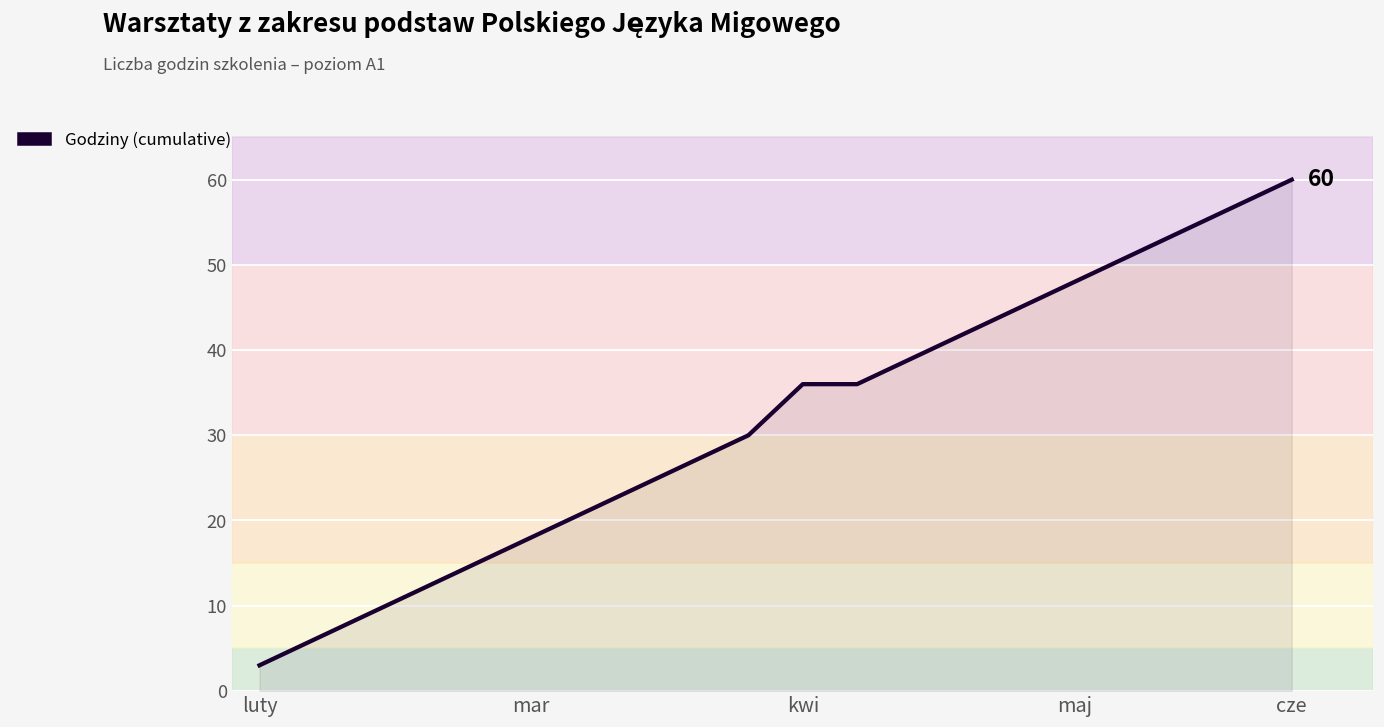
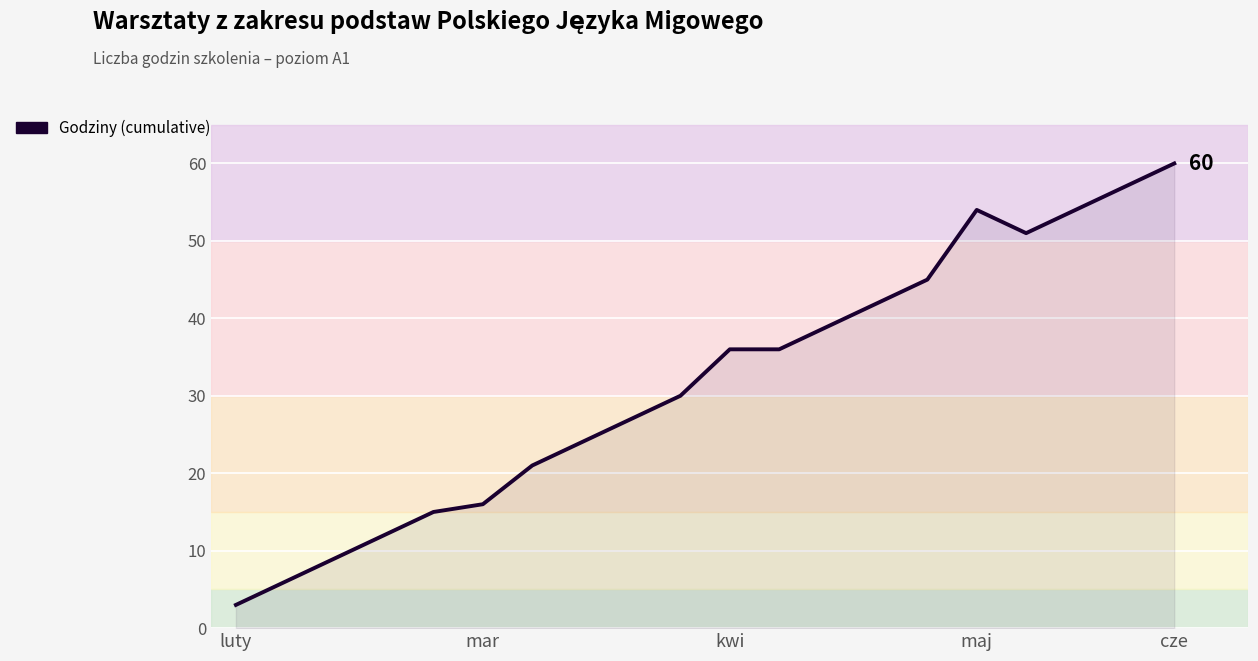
  {
    "luty": 3,
-   "mar": 18,
+   "mar": 16,
    "kwi": 36,
-   "maj": 48
+   "maj": 54
  }
